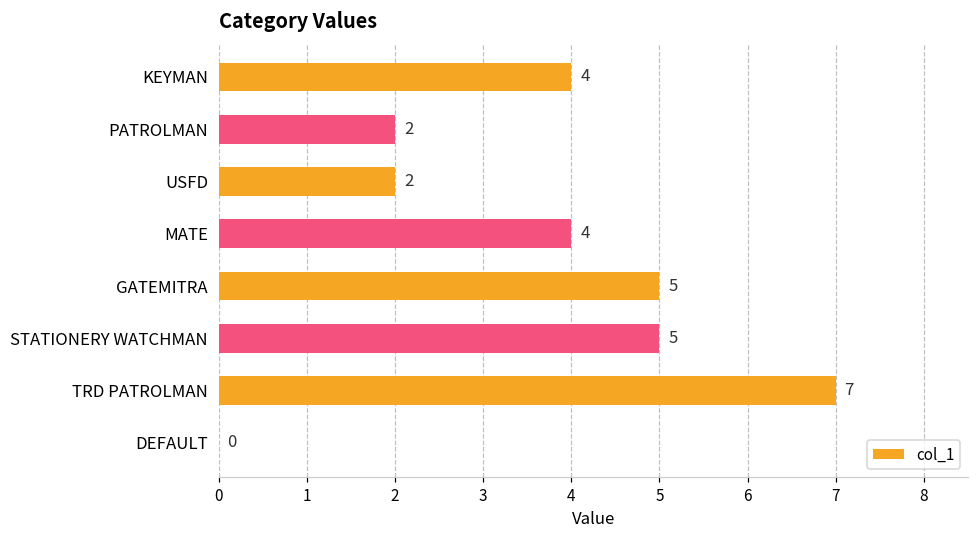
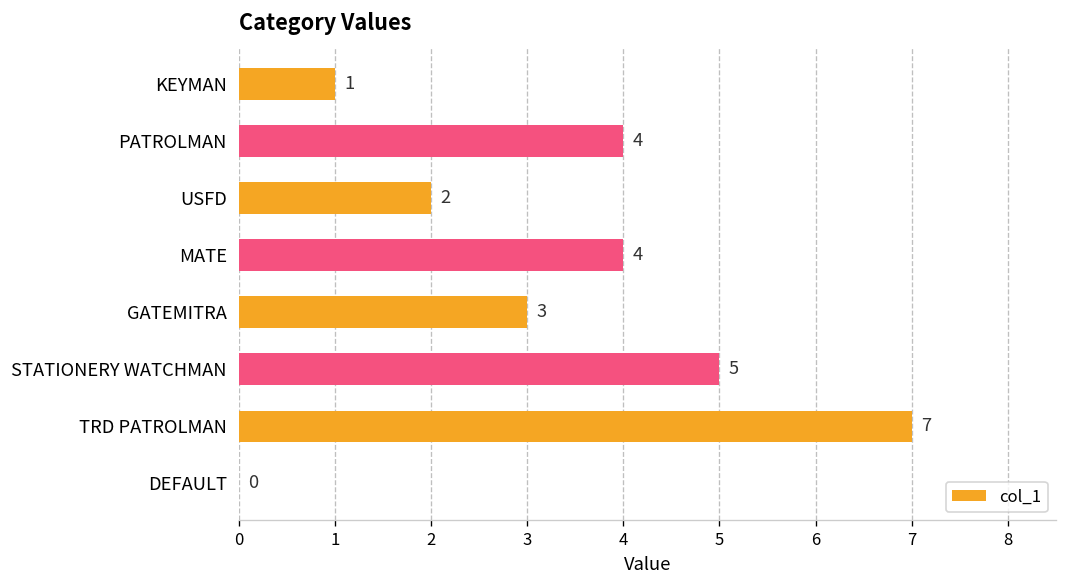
  {
-   "KEYMAN": 4,
-   "PATROLMAN": 2,
+   "KEYMAN": 1,
+   "PATROLMAN": 4,
    "USFD": 2,
    "MATE": 4,
-   "GATEMITRA": 5,
+   "GATEMITRA": 3,
    "STATIONERY WATCHMAN": 5,
    "TRD PATROLMAN": 7,
    "DEFAULT": 0
  }
